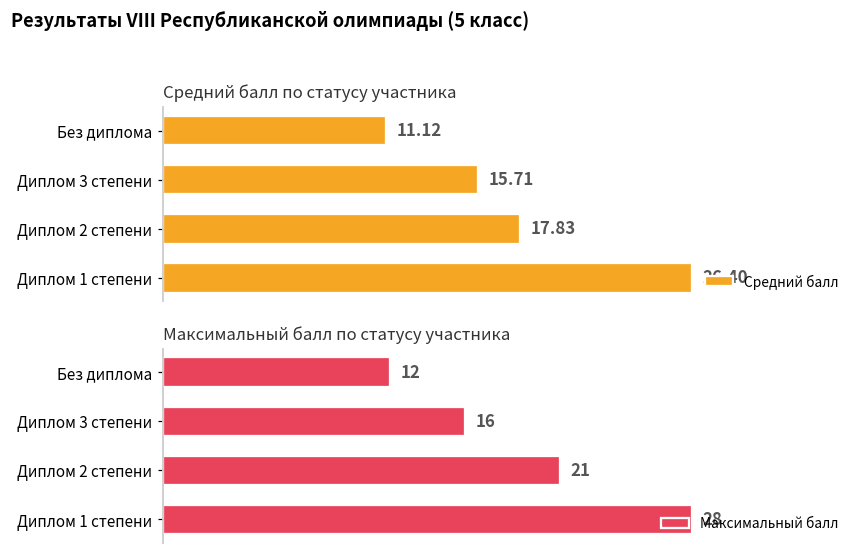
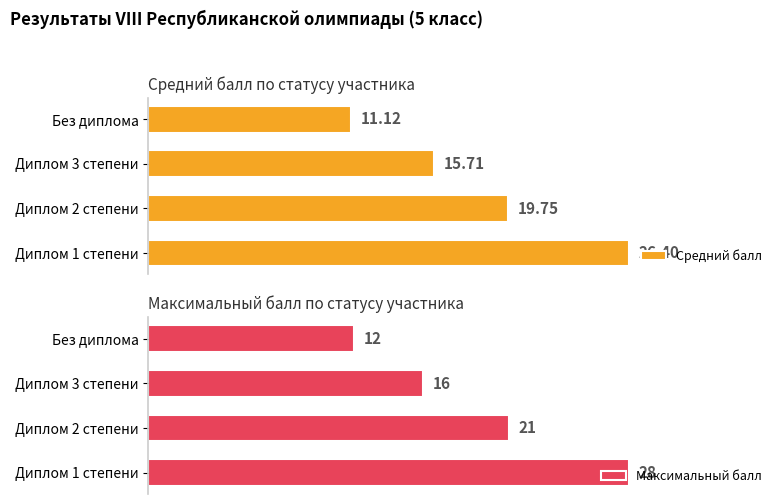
  {
    "Средний балл по статусу участника": {
      "Без диплома": 11.12,
      "Диплом 3 степени": 15.71,
-     "Диплом 2 степени": 17.83,
+     "Диплом 2 степени": 19.75,
      "Диплом 1 степени": 26.40
    },
    "Максимальный балл по статусу участника": {
      "Без диплома": 12,
      "Диплом 3 степени": 16,
      "Диплом 2 степени": 21,
      "Диплом 1 степени": 28
    }
  }
